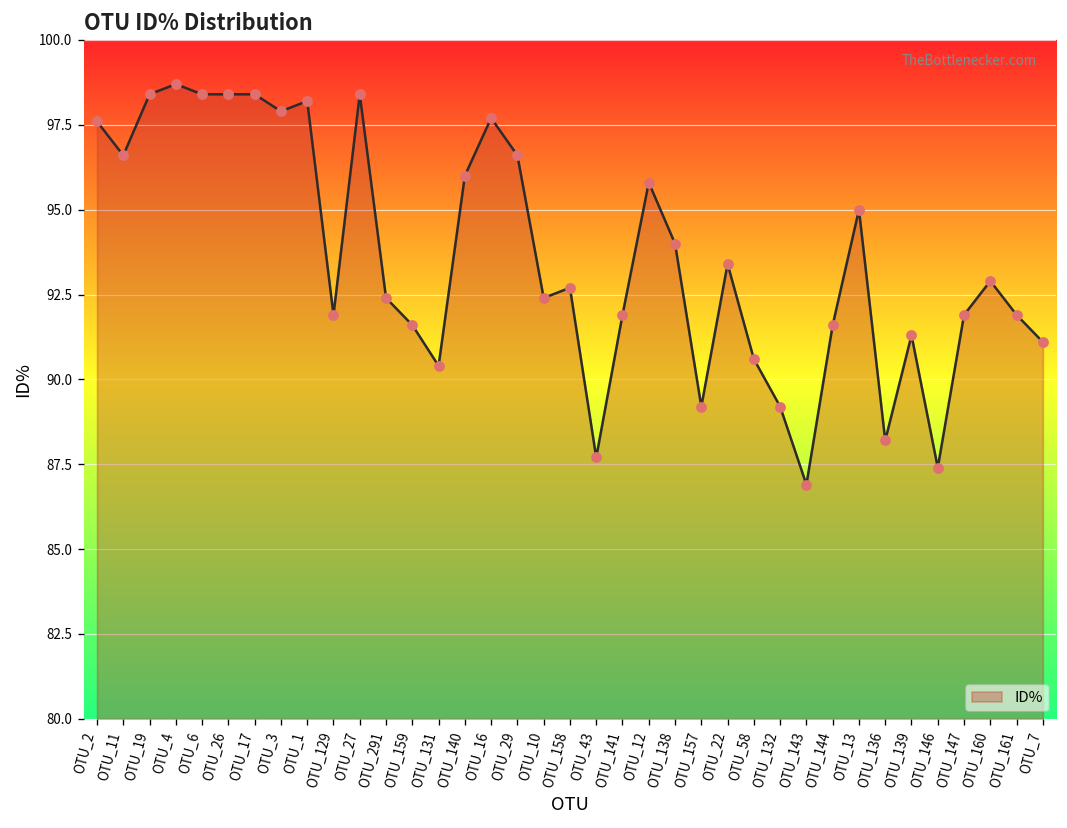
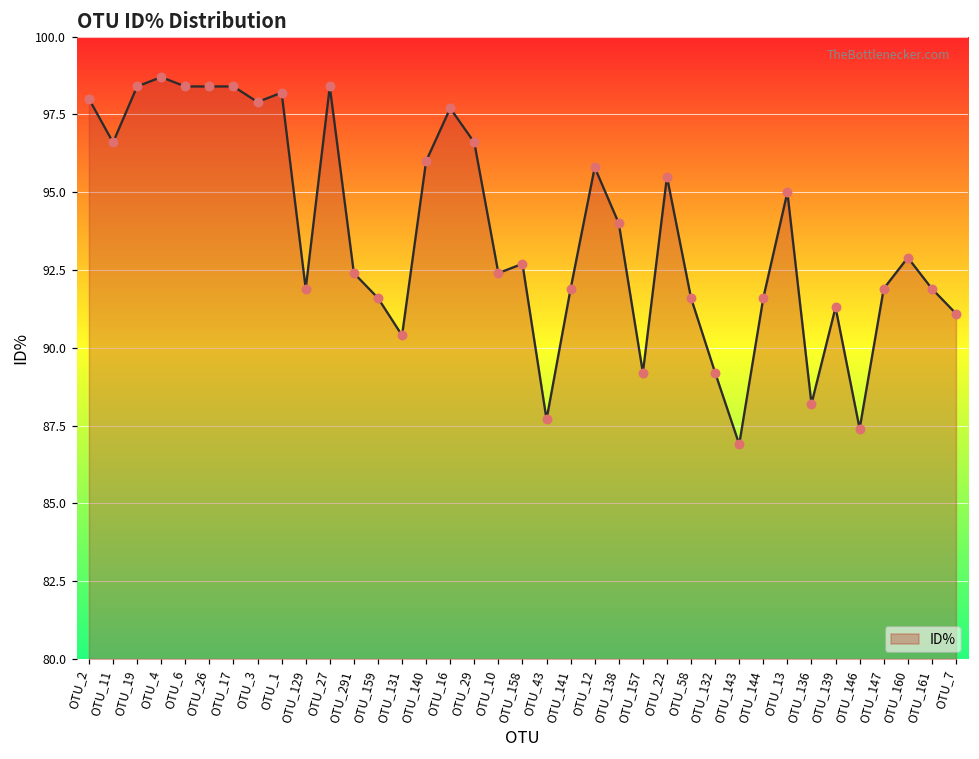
  {
-   "OTU_2": 97.6,
+   "OTU_2": 98.0,
    "OTU_11": 96.6,
    "OTU_19": 98.4,
    "OTU_4": 98.7,
    "OTU_6": 98.4,
    "OTU_26": 98.4,
    "OTU_17": 98.4,
    "OTU_3": 97.9,
    "OTU_1": 98.2,
    "OTU_129": 91.9,
    "OTU_27": 98.4,
    "OTU_291": 92.4,
    "OTU_159": 91.6,
    "OTU_131": 90.4,
    "OTU_140": 96.0,
    "OTU_16": 97.7,
    "OTU_29": 96.6,
    "OTU_10": 92.4,
    "OTU_158": 92.7,
    "OTU_43": 87.7,
    "OTU_141": 91.9,
    "OTU_12": 95.8,
    "OTU_138": 94.0,
    "OTU_157": 89.2,
-   "OTU_22": 93.4,
-   "OTU_58": 90.6,
+   "OTU_22": 95.5,
+   "OTU_58": 91.6,
    "OTU_132": 89.2,
    "OTU_143": 86.9,
    "OTU_144": 91.6,
    "OTU_13": 95.0,
    "OTU_136": 88.2,
    "OTU_139": 91.3,
    "OTU_146": 87.4,
    "OTU_147": 91.9,
    "OTU_160": 92.9,
    "OTU_161": 91.9,
    "OTU_7": 91.1
  }
